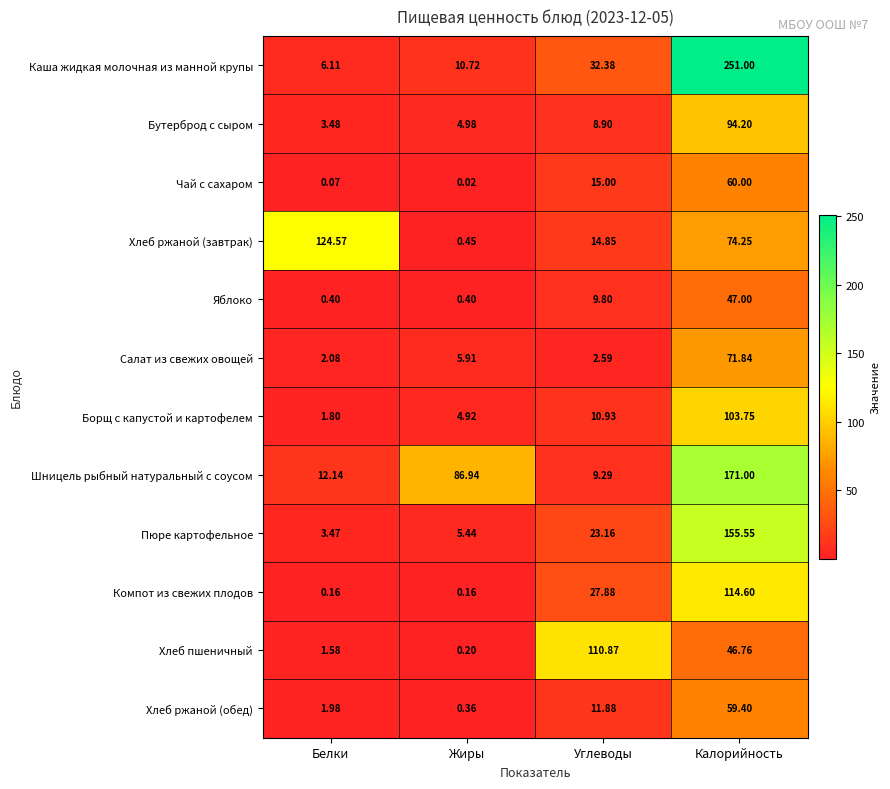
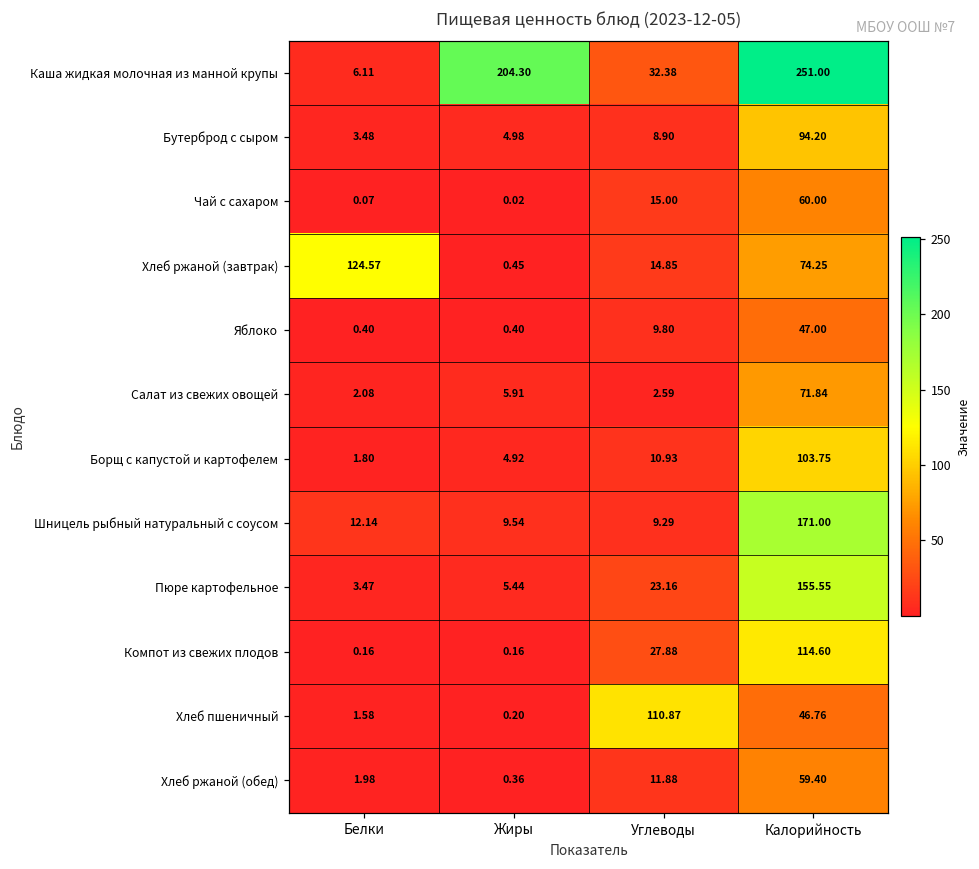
  {
    "Каша жидкая молочная из манной крупы": {
      "Белки": 6.11,
-     "Жиры": 10.72,
+     "Жиры": 204.30,
      "Углеводы": 32.38,
      "Калорийность": 251.00
    },
    "Бутерброд с сыром": {
      "Белки": 3.48,
      "Жиры": 4.98,
      "Углеводы": 8.90,
      "Калорийность": 94.20
    },
    "Чай с сахаром": {
      "Белки": 0.07,
      "Жиры": 0.02,
      "Углеводы": 15.00,
      "Калорийность": 60.00
    },
    "Хлеб ржаной (завтрак)": {
      "Белки": 124.57,
      "Жиры": 0.45,
      "Углеводы": 14.85,
      "Калорийность": 74.25
    },
    "Яблоко": {
      "Белки": 0.40,
      "Жиры": 0.40,
      "Углеводы": 9.80,
      "Калорийность": 47.00
    },
    "Салат из свежих овощей": {
      "Белки": 2.08,
      "Жиры": 5.91,
      "Углеводы": 2.59,
      "Калорийность": 71.84
    },
    "Борщ с капустой и картофелем": {
      "Белки": 1.80,
      "Жиры": 4.92,
      "Углеводы": 10.93,
      "Калорийность": 103.75
    },
    "Шницель рыбный натуральный с соусом": {
      "Белки": 12.14,
-     "Жиры": 86.94,
+     "Жиры": 9.54,
      "Углеводы": 9.29,
      "Калорийность": 171.00
    },
    "Пюре картофельное": {
      "Белки": 3.47,
      "Жиры": 5.44,
      "Углеводы": 23.16,
      "Калорийность": 155.55
    },
    "Компот из свежих плодов": {
      "Белки": 0.16,
      "Жиры": 0.16,
      "Углеводы": 27.88,
      "Калорийность": 114.60
    },
    "Хлеб пшеничный": {
      "Белки": 1.58,
      "Жиры": 0.20,
      "Углеводы": 110.87,
      "Калорийность": 46.76
    },
    "Хлеб ржаной (обед)": {
      "Белки": 1.98,
      "Жиры": 0.36,
      "Углеводы": 11.88,
      "Калорийность": 59.40
    }
  }
